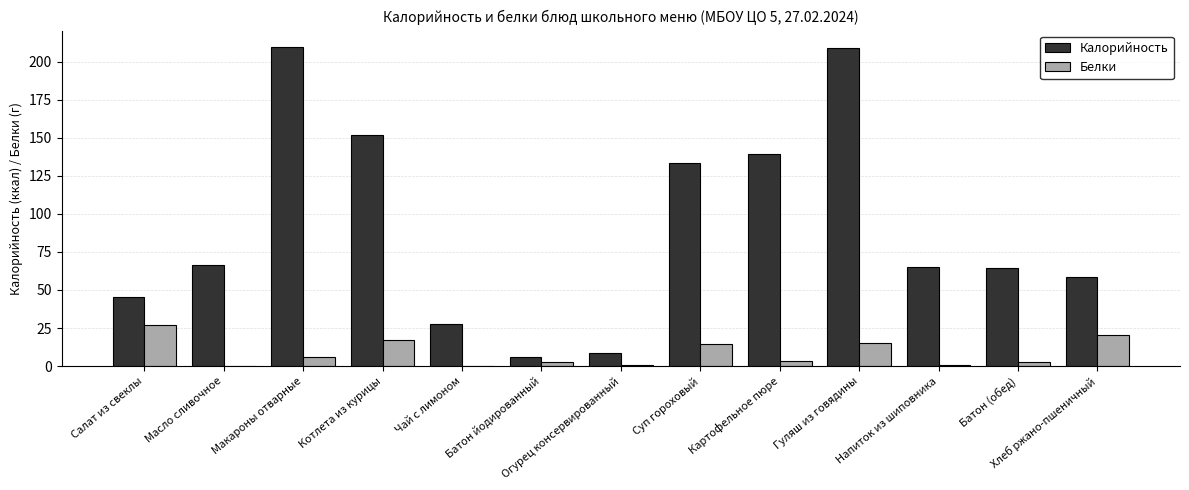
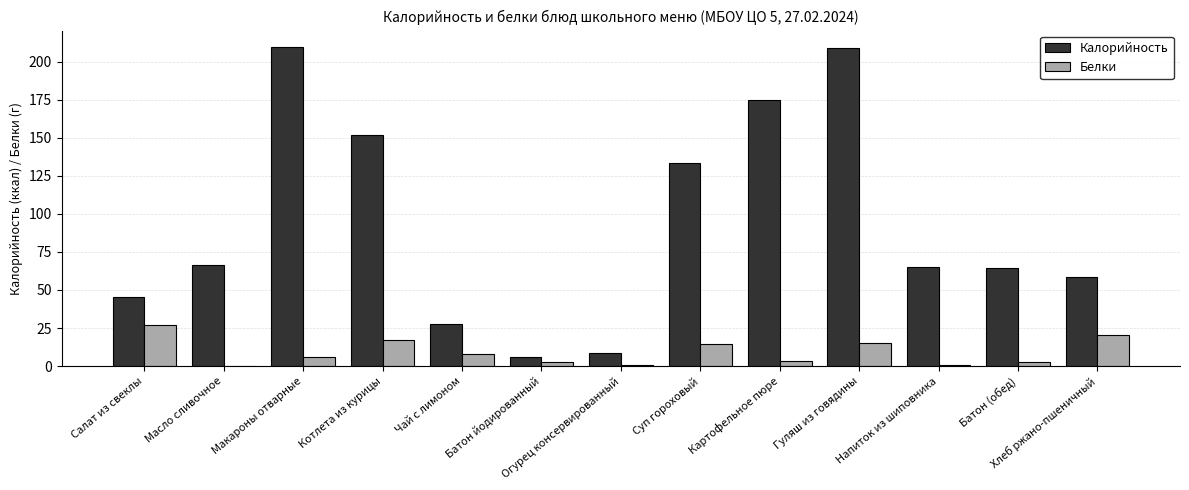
  {
    "Калорийность": {
      "Салат из свеклы": 46,
      "Масло сливочное": 66,
      "Макароны отварные": 210,
      "Котлета из курицы": 152,
      "Чай с лимоном": 28,
      "Батон йодированный": 6,
      "Огурец консервированный": 8,
      "Суп гороховый": 133,
-     "Картофельное пюре": 139,
+     "Картофельное пюре": 175,
      "Гуляш из говядины": 209,
      "Напиток из шиповника": 65,
      "Батон (обед)": 65,
      "Хлеб ржано-пшеничный": 59
    },
    "Белки": {
      "Салат из свеклы": 27,
      "Макароны отварные": 6,
      "Котлета из курицы": 17,
-     "Чай с лимоном": 0,
+     "Чай с лимоном": 8,
      "Батон йодированный": 2,
      "Суп гороховый": 14,
      "Картофельное пюре": 3,
      "Гуляш из говядины": 15,
      "Батон (обед)": 2,
      "Хлеб ржано-пшеничный": 21
    }
  }
